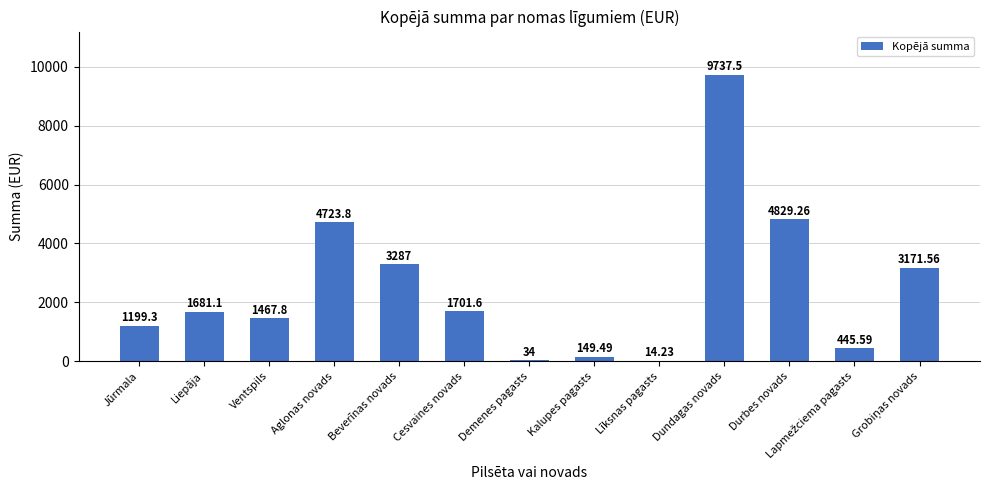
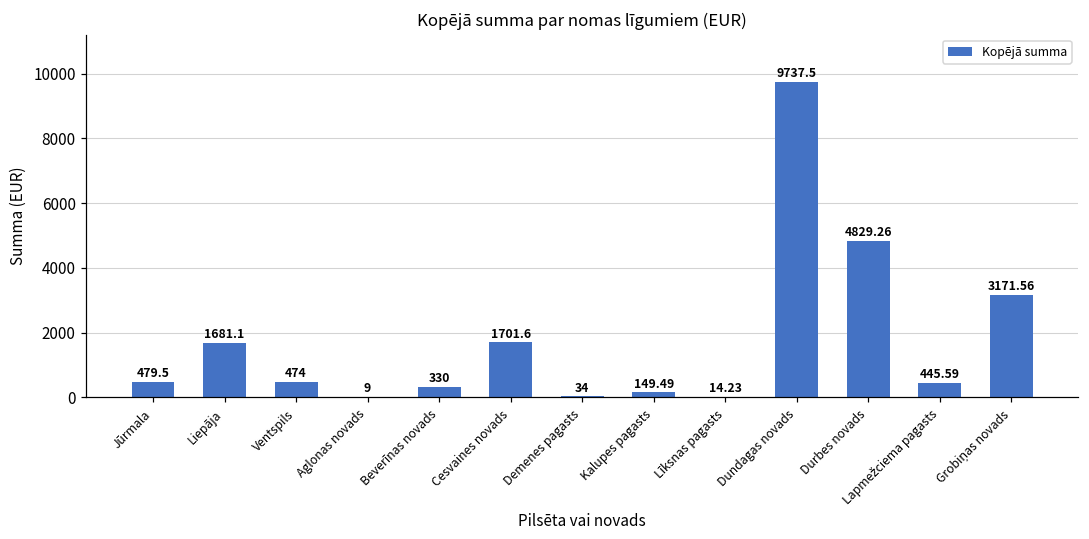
  {
-   "Jūrmala": 1199.3,
+   "Jūrmala": 479.5,
    "Liepāja": 1681.1,
-   "Ventspils": 1467.8,
-   "Aglonas novads": 4723.8,
-   "Beverīnas novads": 3287,
+   "Ventspils": 474,
+   "Aglonas novads": 9,
+   "Beverīnas novads": 330,
    "Cesvaines novads": 1701.6,
    "Demenes pagasts": 34,
    "Kalupes pagasts": 149.49,
    "Līksnas pagasts": 14.23,
    "Dundagas novads": 9737.5,
    "Durbes novads": 4829.26,
    "Lapmežciema pagasts": 445.59,
    "Grobiņas novads": 3171.56
  }
